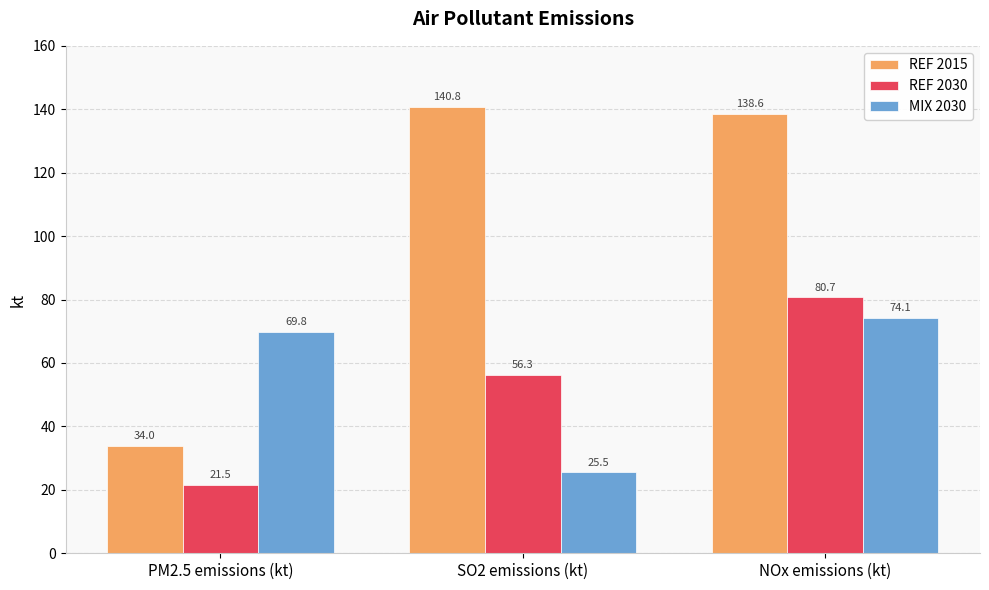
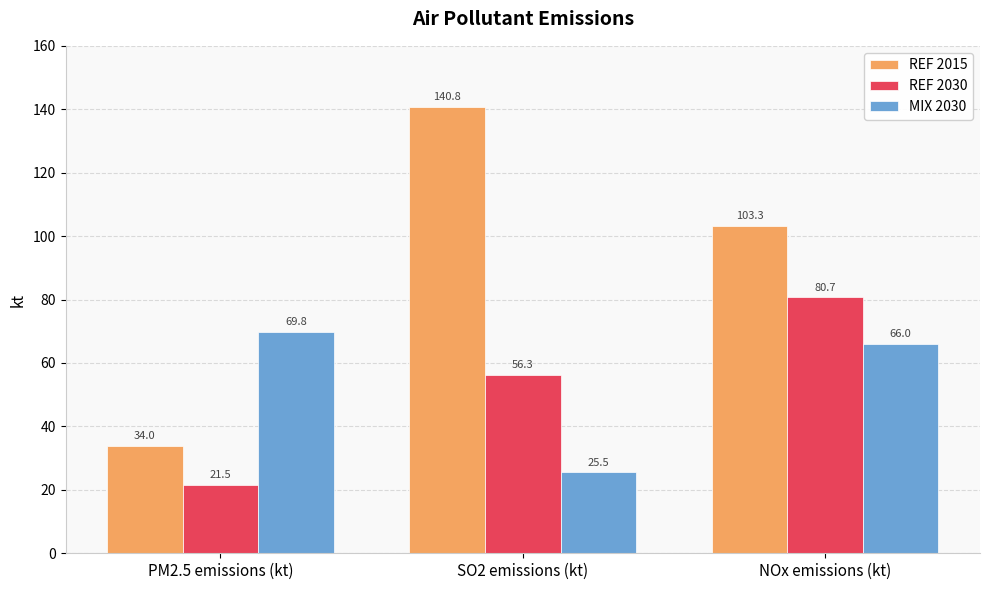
  {
    "REF 2015": {
      "PM2.5 emissions (kt)": 34.0,
      "SO2 emissions (kt)": 140.8,
-     "NOx emissions (kt)": 138.6
+     "NOx emissions (kt)": 103.3
    },
    "REF 2030": {
      "PM2.5 emissions (kt)": 21.5,
      "SO2 emissions (kt)": 56.3,
      "NOx emissions (kt)": 80.7
    },
    "MIX 2030": {
      "PM2.5 emissions (kt)": 69.8,
      "SO2 emissions (kt)": 25.5,
-     "NOx emissions (kt)": 74.1
+     "NOx emissions (kt)": 66.0
    }
  }
